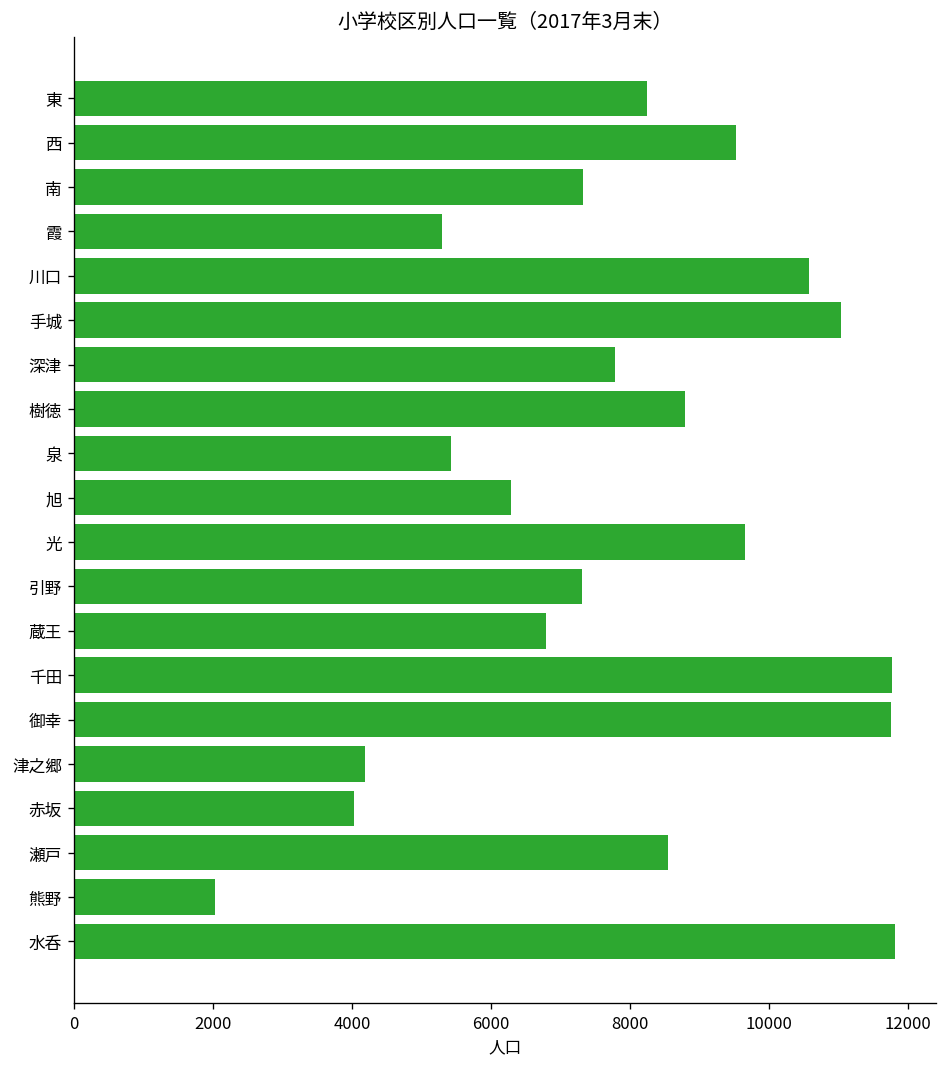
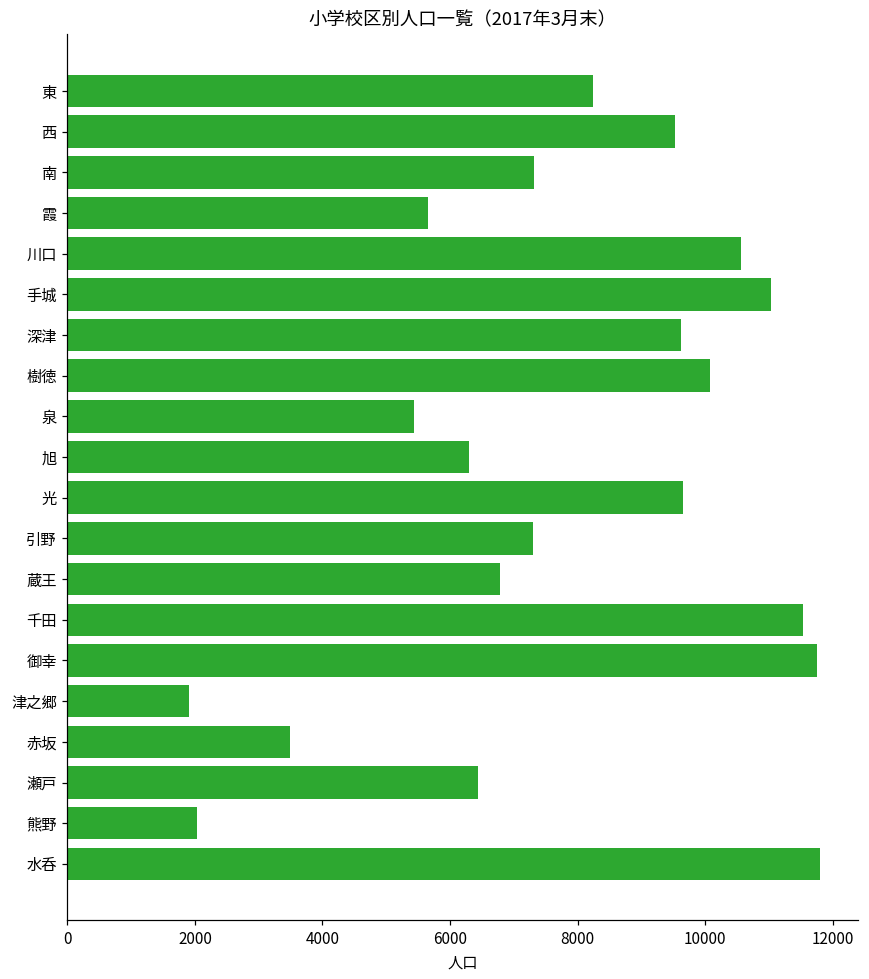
  {
    "東": 8200,
    "西": 9500,
    "南": 7300,
-   "霞": 5300,
+   "霞": 5700,
    "川口": 10600,
    "手城": 11000,
-   "深津": 7800,
-   "樹徳": 8800,
+   "深津": 9600,
+   "樹徳": 10100,
    "泉": 5400,
    "旭": 6300,
    "光": 9700,
    "引野": 7300,
    "蔵王": 6800,
-   "千田": 11800,
+   "千田": 11500,
    "御幸": 11800,
-   "津之郷": 4200,
-   "赤坂": 4000,
-   "瀬戸": 8500,
+   "津之郷": 1900,
+   "赤坂": 3500,
+   "瀬戸": 6400,
    "熊野": 2000,
    "水呑": 11800
  }
